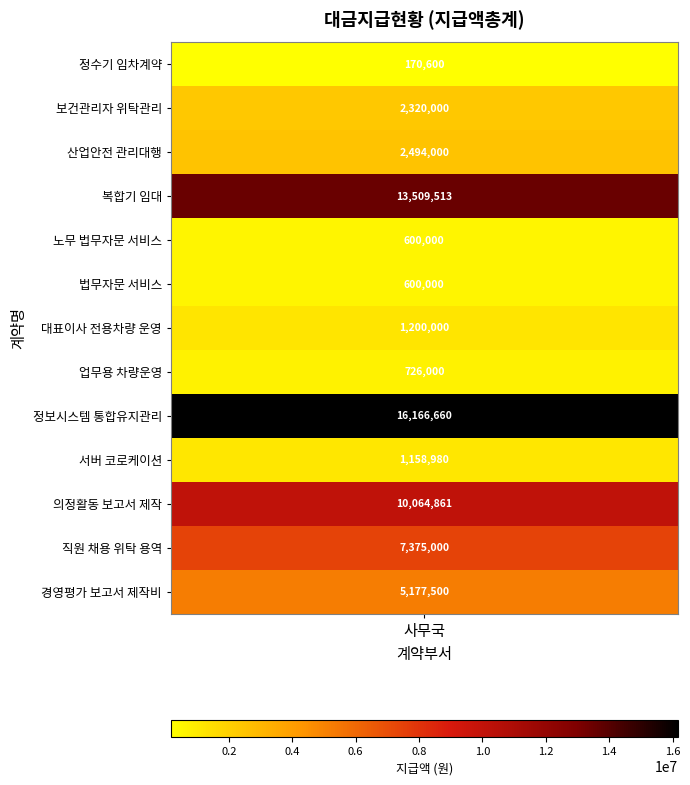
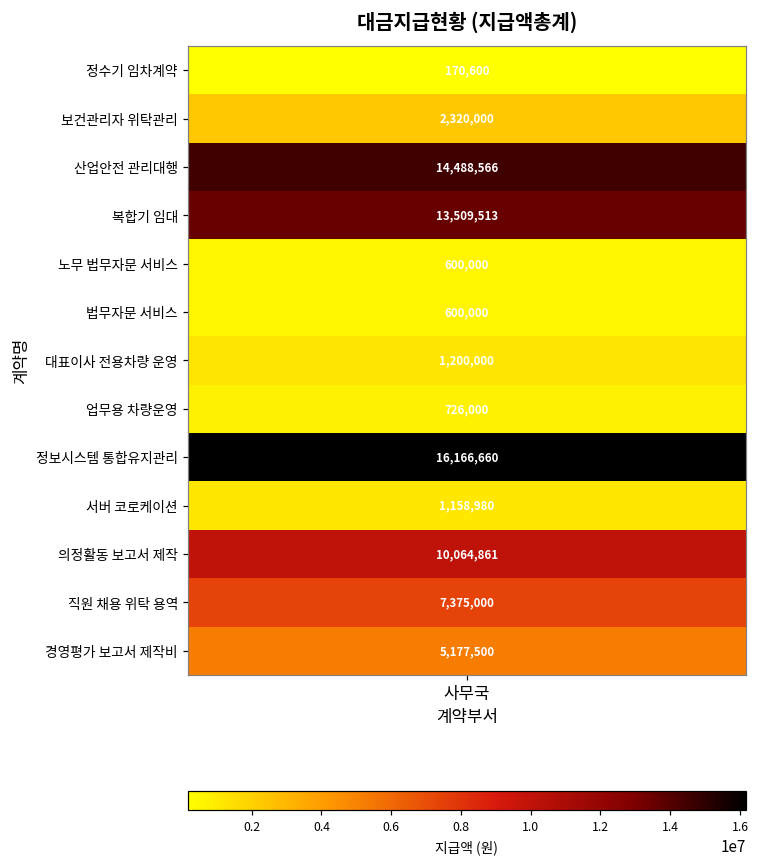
  {
    "정수기 임차계약": {
      "사무국": "170,600"
    },
    "보건관리자 위탁관리": {
      "사무국": "2,320,000"
    },
    "산업안전 관리대행": {
-     "사무국": "2,494,000"
+     "사무국": "14,488,566"
    },
    "복합기 임대": {
      "사무국": "13,509,513"
    },
    "노무 법무자문 서비스": {
      "사무국": "600,000"
    },
    "법무자문 서비스": {
      "사무국": "600,000"
    },
    "대표이사 전용차량 운영": {
      "사무국": "1,200,000"
    },
    "업무용 차량운영": {
      "사무국": "726,000"
    },
    "정보시스템 통합유지관리": {
      "사무국": "16,166,660"
    },
    "서버 코로케이션": {
      "사무국": "1,158,980"
    },
    "의정활동 보고서 제작": {
      "사무국": "10,064,861"
    },
    "직원 채용 위탁 용역": {
      "사무국": "7,375,000"
    },
    "경영평가 보고서 제작비": {
      "사무국": "5,177,500"
    }
  }
